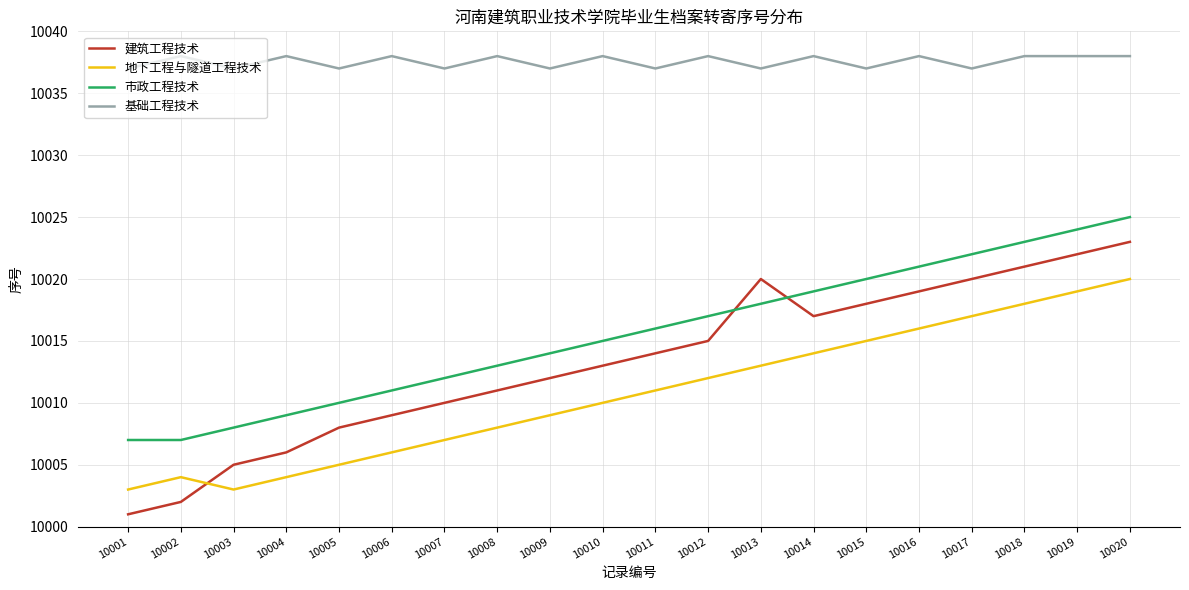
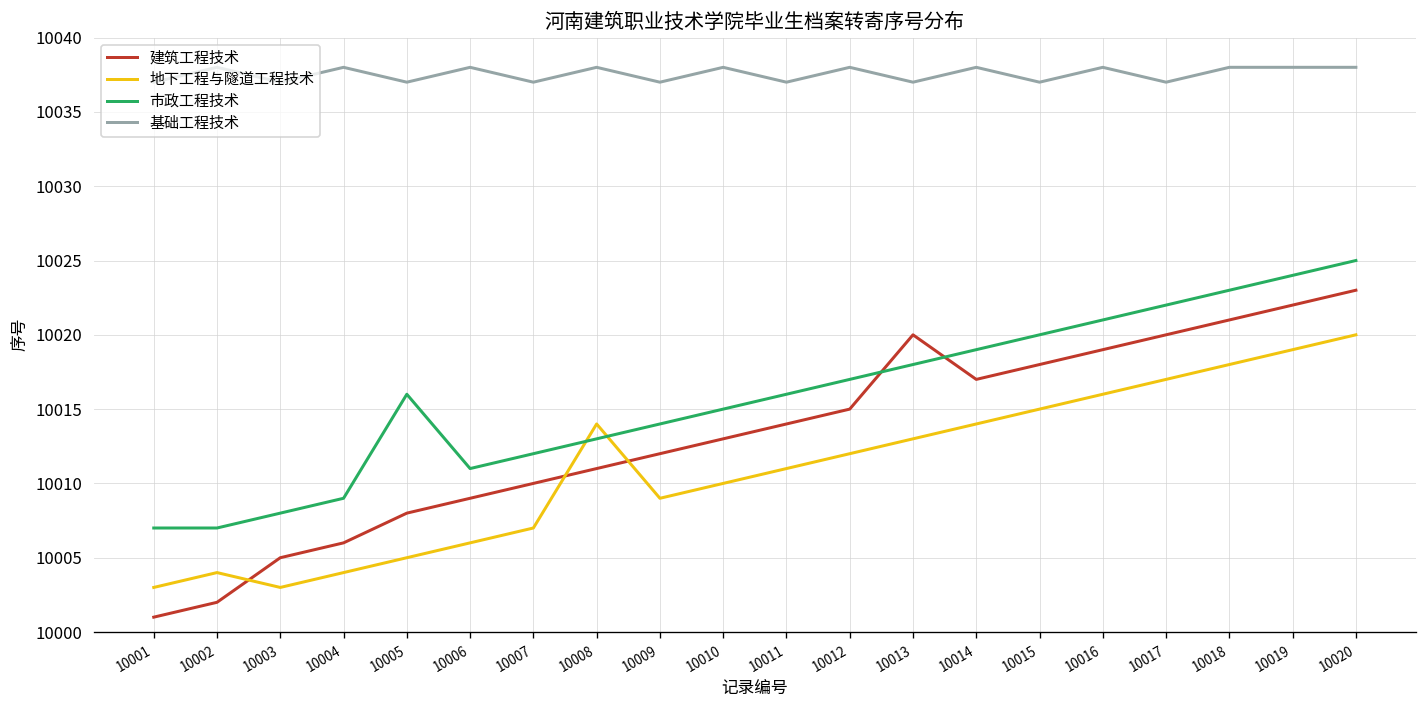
  {
    "建筑工程技术": {
      "10001": 10001,
      "10002": 10002,
      "10003": 10005,
      "10004": 10006,
      "10005": 10008,
      "10006": 10009,
      "10007": 10010,
      "10008": 10011,
      "10009": 10012,
      "10010": 10013,
      "10011": 10014,
      "10012": 10015,
      "10013": 10020,
      "10014": 10017,
      "10015": 10018,
      "10016": 10019,
      "10017": 10020,
      "10018": 10021,
      "10019": 10022,
      "10020": 10023
    },
    "地下工程与隧道工程技术": {
      "10001": 10003,
      "10002": 10004,
      "10003": 10003,
      "10004": 10004,
      "10005": 10005,
      "10006": 10006,
      "10007": 10007,
-     "10008": 10008,
+     "10008": 10014,
      "10009": 10009,
      "10010": 10010,
      "10011": 10011,
      "10012": 10012,
      "10013": 10013,
      "10014": 10014,
      "10015": 10015,
      "10016": 10016,
      "10017": 10017,
      "10018": 10018,
      "10019": 10019,
      "10020": 10020
    },
    "市政工程技术": {
      "10001": 10007,
      "10002": 10007,
      "10003": 10008,
      "10004": 10009,
-     "10005": 10010,
+     "10005": 10016,
      "10006": 10011,
      "10007": 10012,
      "10008": 10013,
      "10009": 10014,
      "10010": 10015,
      "10011": 10016,
      "10012": 10017,
      "10013": 10018,
      "10014": 10019,
      "10015": 10020,
      "10016": 10021,
      "10017": 10022,
      "10018": 10023,
      "10019": 10024,
      "10020": 10025
    },
    "基础工程技术": {
      "10004": 10038,
      "10005": 10037,
      "10006": 10038,
      "10007": 10037,
      "10008": 10038,
      "10009": 10037,
      "10010": 10038,
      "10011": 10037,
      "10012": 10038,
      "10013": 10037,
      "10014": 10038,
      "10015": 10037,
      "10016": 10038,
      "10017": 10037,
      "10018": 10038,
      "10019": 10038,
      "10020": 10038
    }
  }
